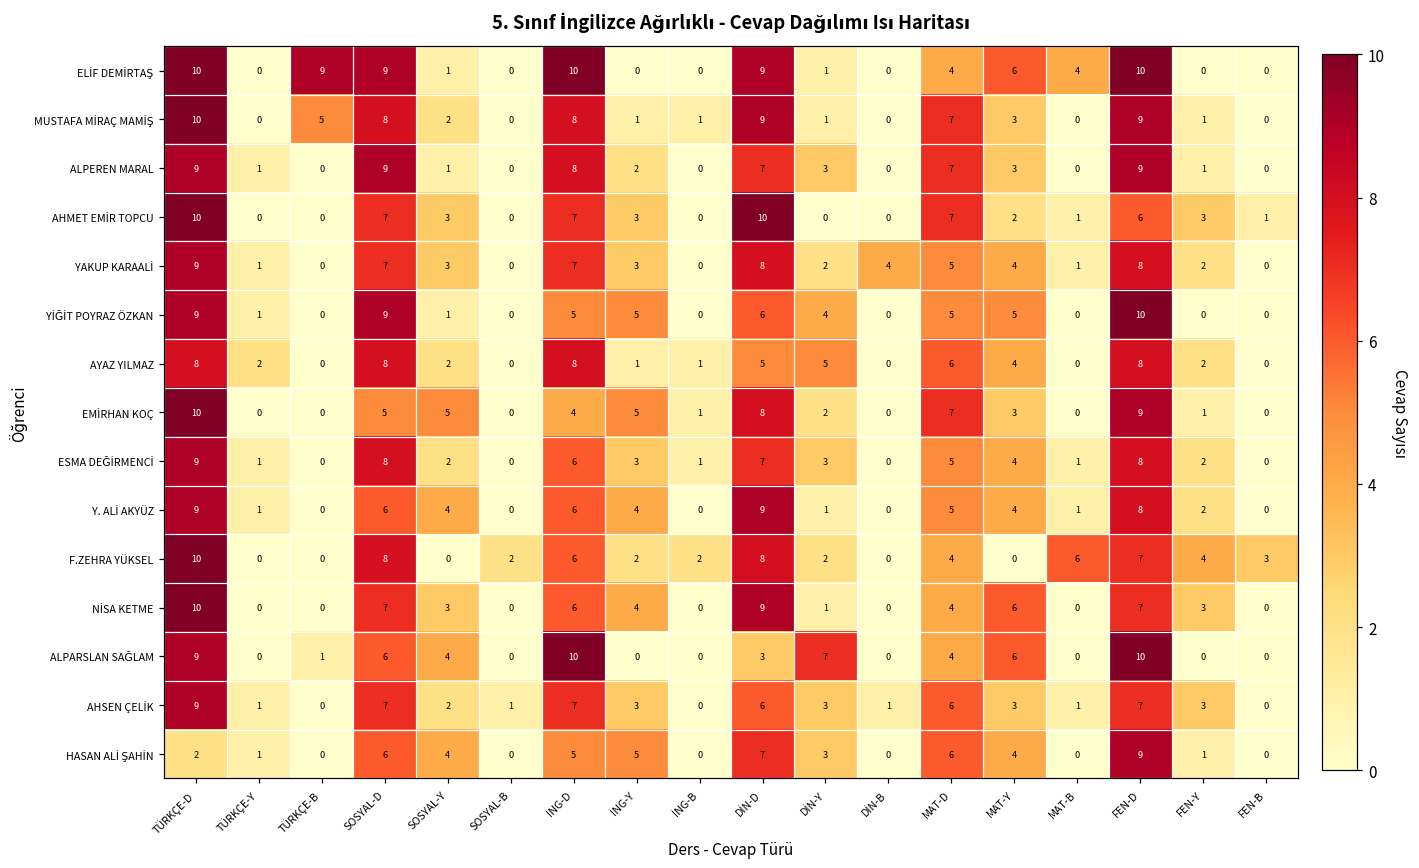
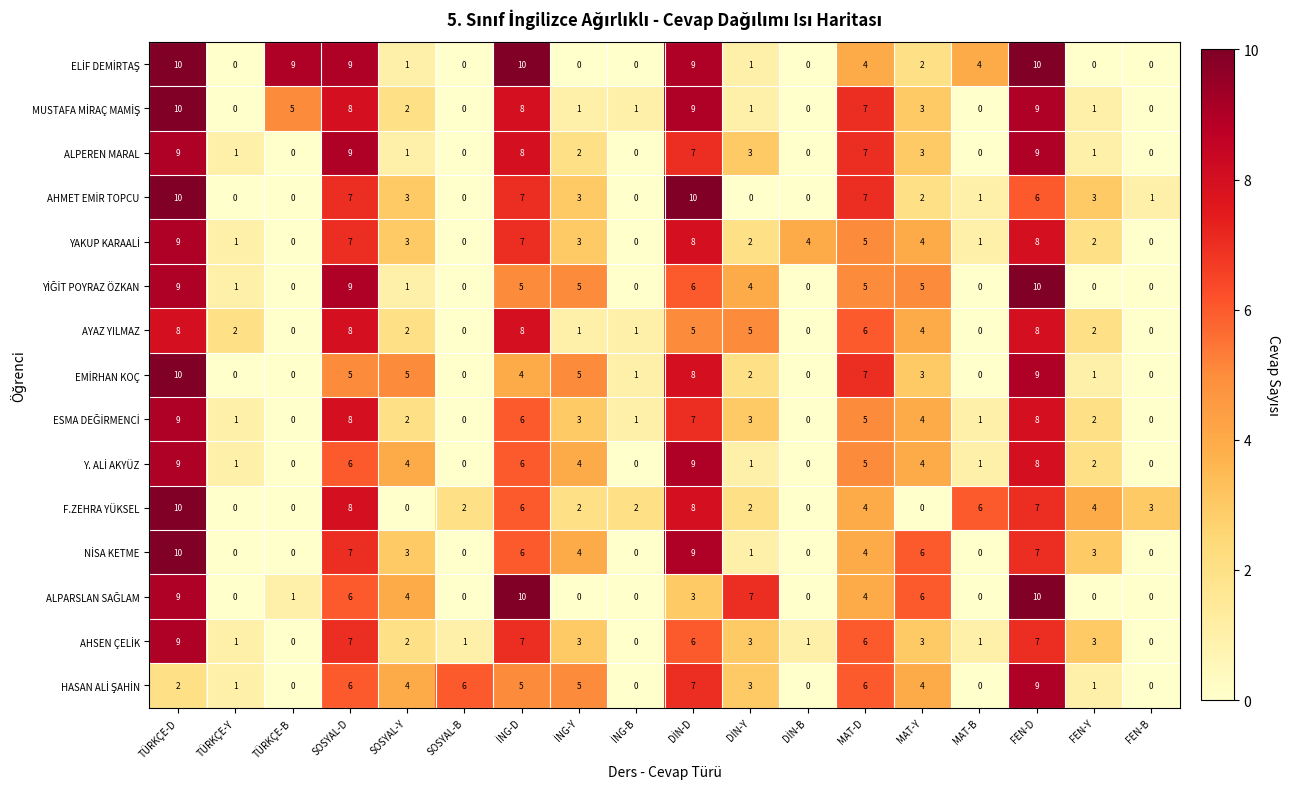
  {
    "ELİF DEMİRTAŞ": {
      "TÜRKÇE-D": 10,
      "TÜRKÇE-Y": 0,
      "TÜRKÇE-B": 9,
      "SOSYAL-D": 9,
      "SOSYAL-Y": 1,
      "SOSYAL-B": 0,
      "İNG-D": 10,
      "İNG-Y": 0,
      "İNG-B": 0,
      "DİN-D": 9,
      "DİN-Y": 1,
      "DİN-B": 0,
      "MAT-D": 4,
-     "MAT-Y": 6,
+     "MAT-Y": 2,
      "MAT-B": 4,
      "FEN-D": 10,
      "FEN-Y": 0,
      "FEN-B": 0
    },
    "HASAN ALİ ŞAHİN": {
      "TÜRKÇE-D": 2,
      "TÜRKÇE-Y": 1,
      "TÜRKÇE-B": 0,
      "SOSYAL-D": 6,
      "SOSYAL-Y": 4,
-     "SOSYAL-B": 0,
+     "SOSYAL-B": 6,
      "İNG-D": 5,
      "İNG-Y": 5,
      "İNG-B": 0,
      "DİN-D": 7,
      "DİN-Y": 3,
      "DİN-B": 0,
      "MAT-D": 6,
      "MAT-Y": 4,
      "MAT-B": 0,
      "FEN-D": 9,
      "FEN-Y": 1,
      "FEN-B": 0
    }
  }
